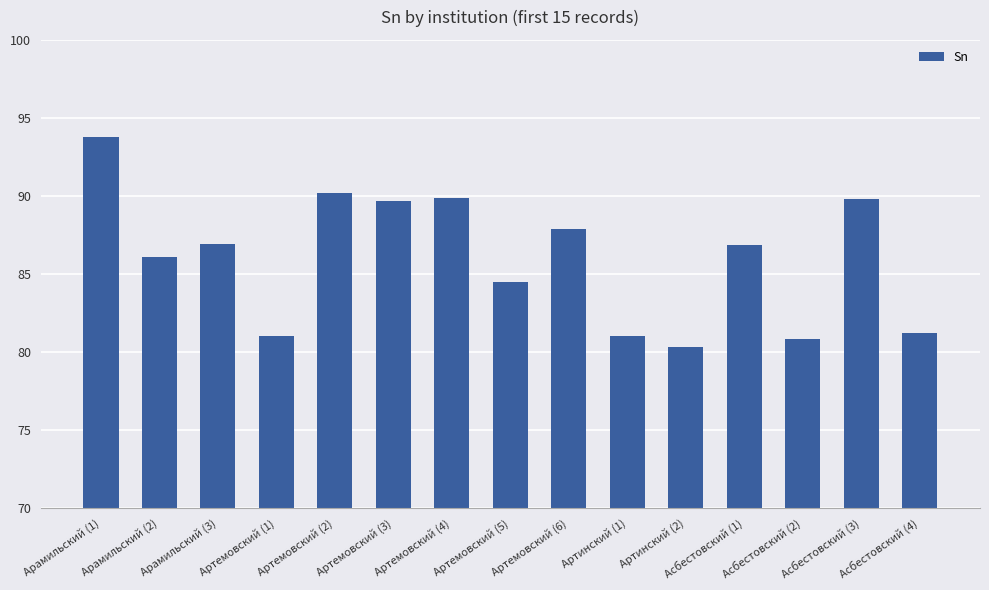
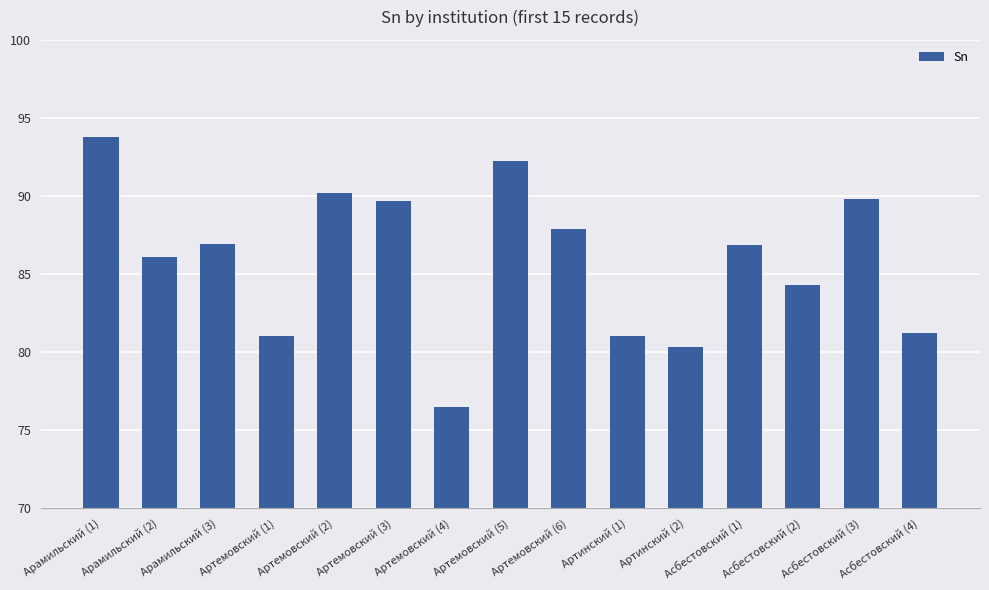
  {
    "Арамильский (1)": 93.8,
    "Арамильский (2)": 86.1,
    "Арамильский (3)": 87.0,
    "Артемовский (1)": 81.1,
    "Артемовский (2)": 90.2,
    "Артемовский (3)": 89.7,
-   "Артемовский (4)": 89.9,
-   "Артемовский (5)": 84.5,
+   "Артемовский (4)": 76.5,
+   "Артемовский (5)": 92.2,
    "Артемовский (6)": 87.9,
    "Артинский (1)": 81.0,
    "Артинский (2)": 80.3,
    "Асбестовский (1)": 86.8,
-   "Асбестовский (2)": 80.9,
+   "Асбестовский (2)": 84.3,
    "Асбестовский (3)": 89.8,
    "Асбестовский (4)": 81.2
  }
